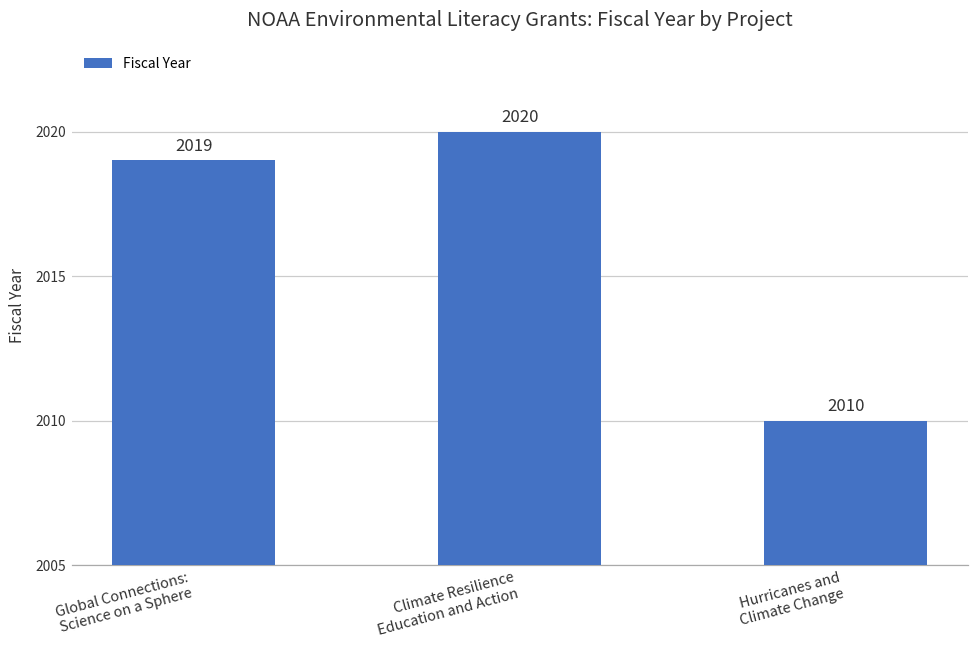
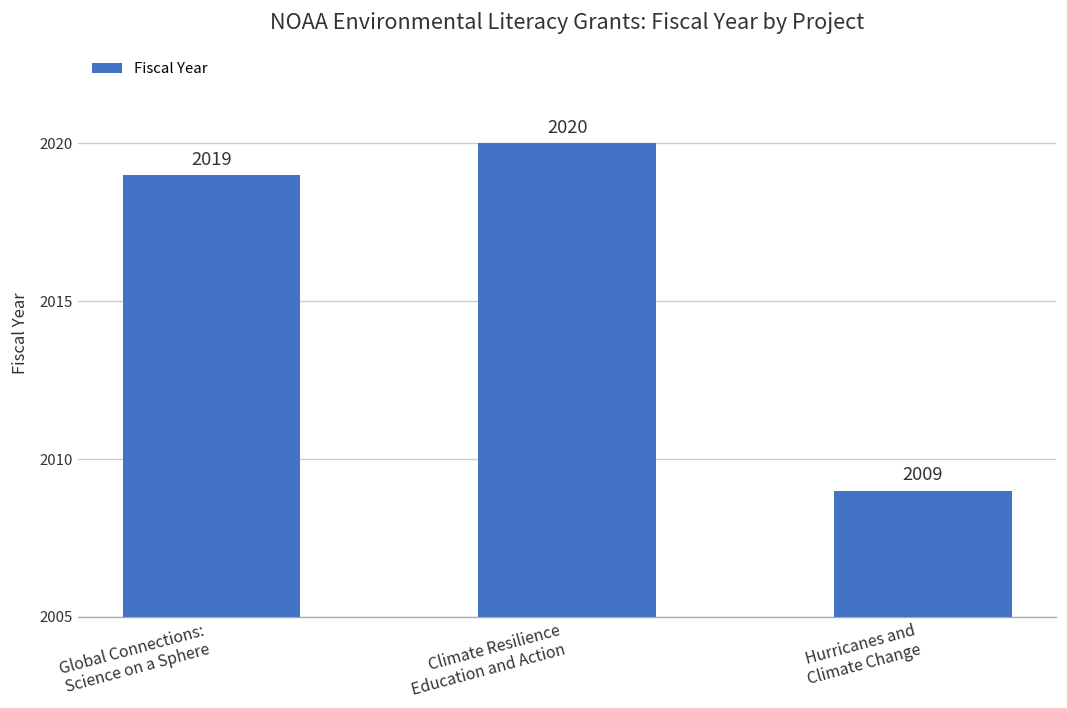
  {
    "Global Connections: Science on a Sphere": 2019,
    "Climate Resilience Education and Action": 2020,
-   "Hurricanes and Climate Change": 2010
+   "Hurricanes and Climate Change": 2009
  }
